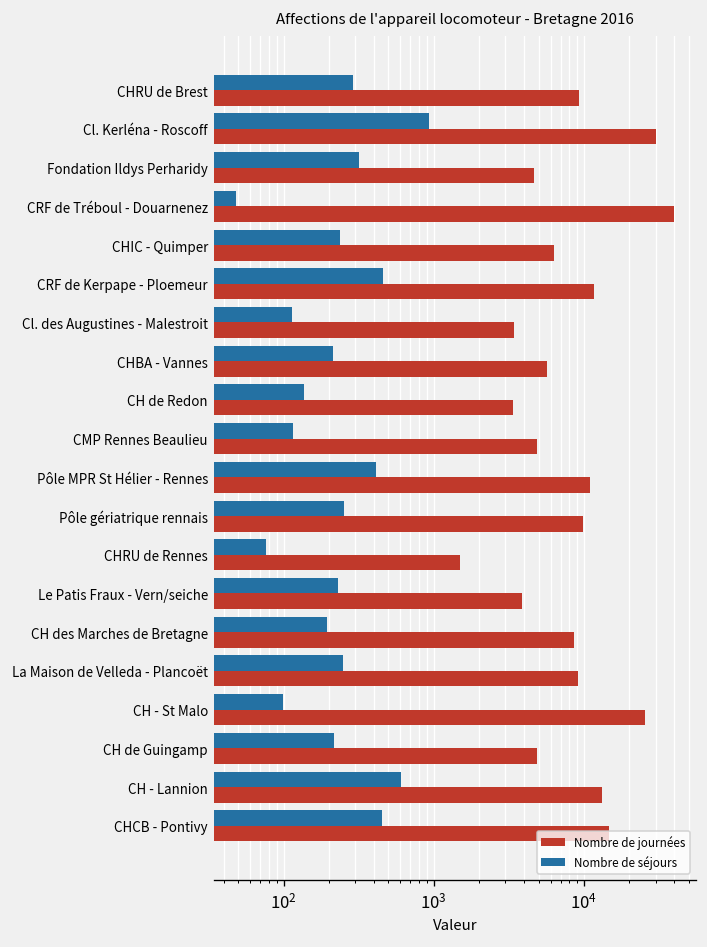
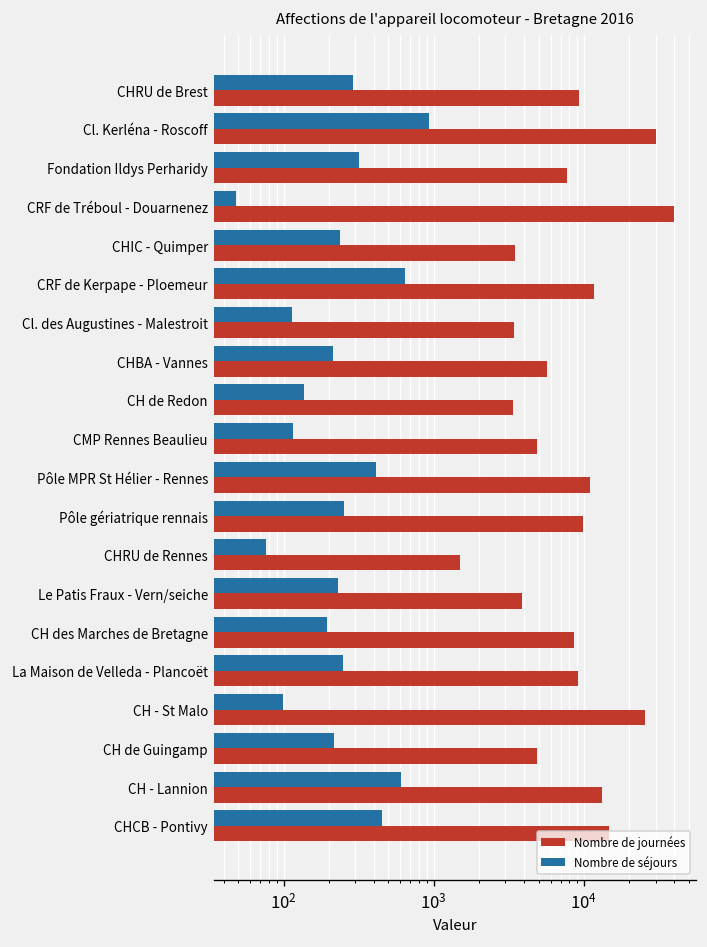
  {
    "Nombre de journées": {
      "CHRU de Brest": 9000,
      "Cl. Kerléna - Roscoff": 30000,
-     "Fondation Ildys Perharidy": 4700,
+     "Fondation Ildys Perharidy": 8000,
      "CRF de Tréboul - Douarnenez": 40000,
-     "CHIC - Quimper": 6000,
+     "CHIC - Quimper": 3500,
      "CRF de Kerpape - Ploemeur": 12000,
      "Cl. des Augustines - Malestroit": 3400,
      "CHBA - Vannes": 6000,
      "CH de Redon": 3400,
      "CMP Rennes Beaulieu": 4900,
      "Pôle MPR St Hélier - Rennes": 11000,
      "Pôle gériatrique rennais": 10000,
      "CHRU de Rennes": 1500,
      "Le Patis Fraux - Vern/seiche": 3900,
      "CH des Marches de Bretagne": 9000,
      "La Maison de Velleda - Plancoët": 9000,
      "CH - St Malo": 25000,
      "CH de Guingamp": 4900,
      "CH - Lannion": 13000
    },
    "Nombre de séjours": {
      "CHRU de Brest": 290,
      "Cl. Kerléna - Roscoff": 900,
      "Fondation Ildys Perharidy": 320,
      "CRF de Tréboul - Douarnenez": 48,
      "CHIC - Quimper": 240,
-     "CRF de Kerpape - Ploemeur": 460,
+     "CRF de Kerpape - Ploemeur": 600,
      "Cl. des Augustines - Malestroit": 110,
      "CHBA - Vannes": 210,
      "CH de Redon": 140,
      "CMP Rennes Beaulieu": 120,
      "Pôle MPR St Hélier - Rennes": 420,
      "Pôle gériatrique rennais": 250,
      "CHRU de Rennes": 80,
      "Le Patis Fraux - Vern/seiche": 230,
      "CH des Marches de Bretagne": 200,
      "La Maison de Velleda - Plancoët": 250,
      "CH - St Malo": 100,
      "CH de Guingamp": 220,
      "CH - Lannion": 600,
      "CHCB - Pontivy": 450
    }
  }
